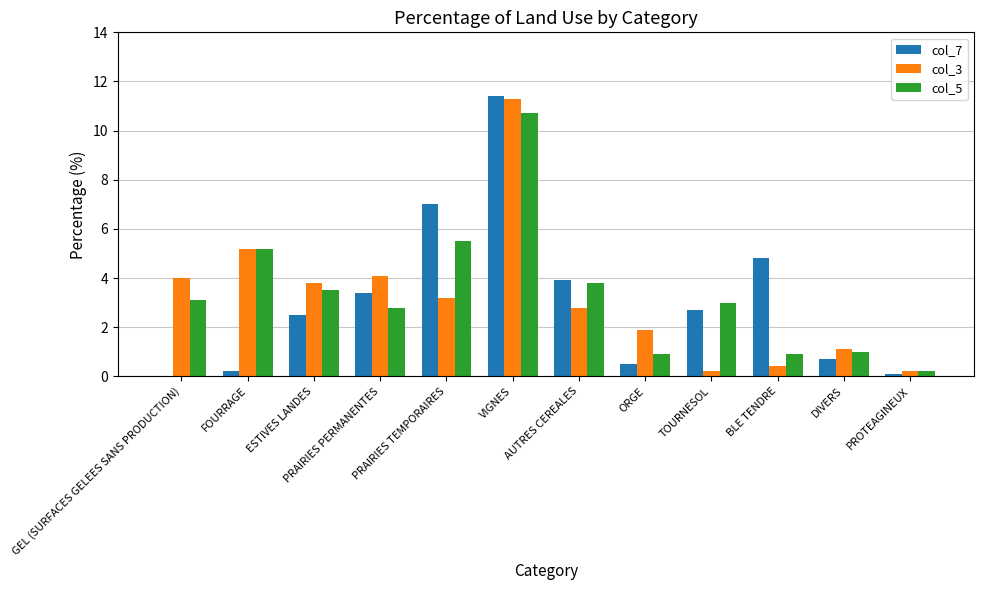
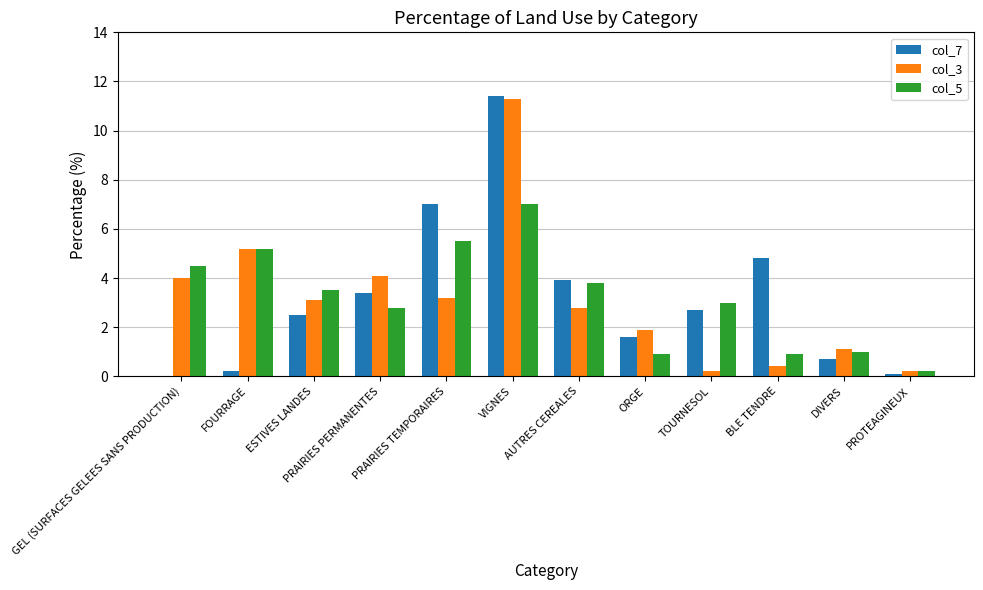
  {
    "col_7": {
      "GEL (SURFACES GELEES SANS PRODUCTION)": 0.0,
      "FOURRAGE": 0.2,
      "ESTIVES LANDES": 2.5,
      "PRAIRIES PERMANENTES": 3.4,
      "PRAIRIES TEMPORAIRES": 7.0,
      "VIGNES": 11.4,
      "AUTRES CEREALES": 3.9,
-     "ORGE": 0.5,
+     "ORGE": 1.6,
      "TOURNESOL": 2.7,
      "BLE TENDRE": 4.8,
      "DIVERS": 0.7
    },
    "col_3": {
      "GEL (SURFACES GELEES SANS PRODUCTION)": 4.0,
      "FOURRAGE": 5.2,
-     "ESTIVES LANDES": 3.8,
+     "ESTIVES LANDES": 3.1,
      "PRAIRIES PERMANENTES": 4.1,
      "PRAIRIES TEMPORAIRES": 3.2,
      "VIGNES": 11.3,
      "AUTRES CEREALES": 2.8,
      "ORGE": 1.9,
      "TOURNESOL": 0.2,
      "BLE TENDRE": 0.4,
      "DIVERS": 1.1,
      "PROTEAGINEUX": 0.2
    },
    "col_5": {
-     "GEL (SURFACES GELEES SANS PRODUCTION)": 3.1,
+     "GEL (SURFACES GELEES SANS PRODUCTION)": 4.5,
      "FOURRAGE": 5.2,
      "ESTIVES LANDES": 3.5,
      "PRAIRIES PERMANENTES": 2.8,
      "PRAIRIES TEMPORAIRES": 5.5,
-     "VIGNES": 10.7,
+     "VIGNES": 7.0,
      "AUTRES CEREALES": 3.8,
      "ORGE": 0.9,
      "TOURNESOL": 3.0,
      "BLE TENDRE": 0.9,
      "DIVERS": 1.0,
      "PROTEAGINEUX": 0.2
    }
  }
